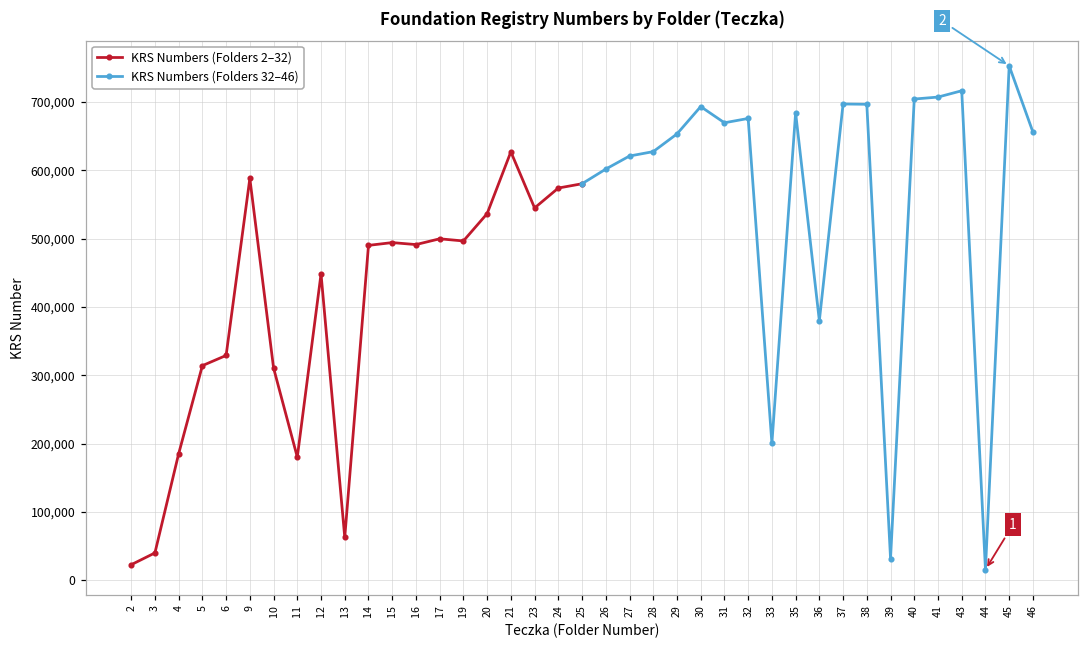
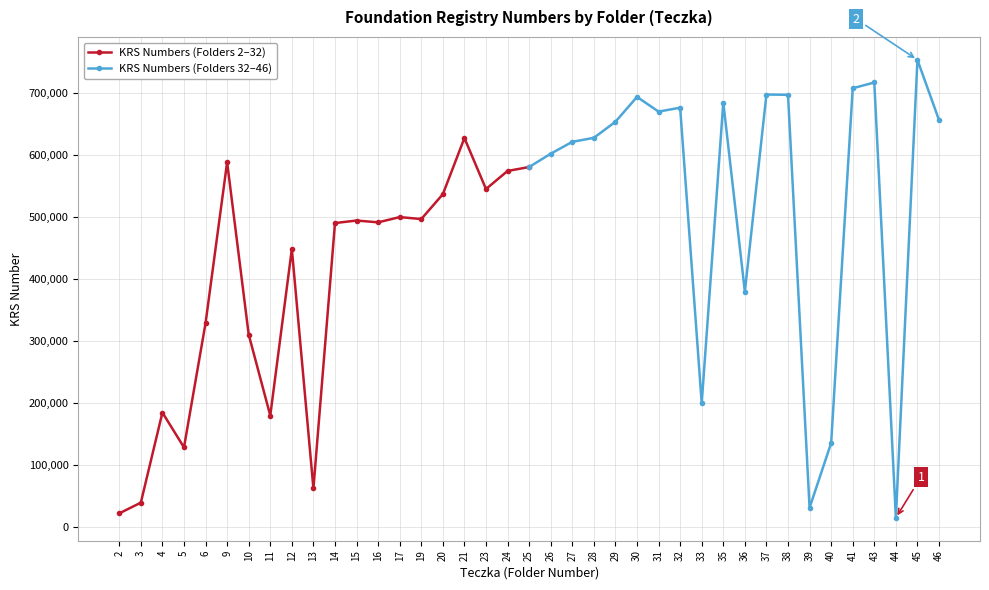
  {
    "KRS Numbers (Folders 2–32)": {
      "2": "20,000",
      "3": "40,000",
      "4": "180,000",
-     "5": "310,000",
+     "5": "130,000",
      "6": "330,000",
      "9": "590,000",
      "10": "310,000",
      "11": "180,000",
      "12": "450,000",
      "13": "60,000",
      "14": "490,000",
      "15": "490,000",
      "16": "490,000",
      "17": "500,000",
      "19": "500,000",
      "20": "540,000",
      "21": "630,000",
      "23": "540,000",
      "24": "570,000"
    },
    "KRS Numbers (Folders 32–46)": {
      "26": "600,000",
      "27": "620,000",
      "28": "630,000",
      "29": "650,000",
      "30": "690,000",
      "31": "670,000",
      "32": "680,000",
      "33": "200,000",
      "35": "680,000",
      "36": "380,000",
      "37": "700,000",
      "38": "700,000",
      "39": "30,000",
-     "40": "700,000",
+     "40": "140,000",
      "41": "710,000",
      "43": "720,000",
      "44": "20,000",
      "45": "750,000",
      "46": "660,000"
    }
  }
